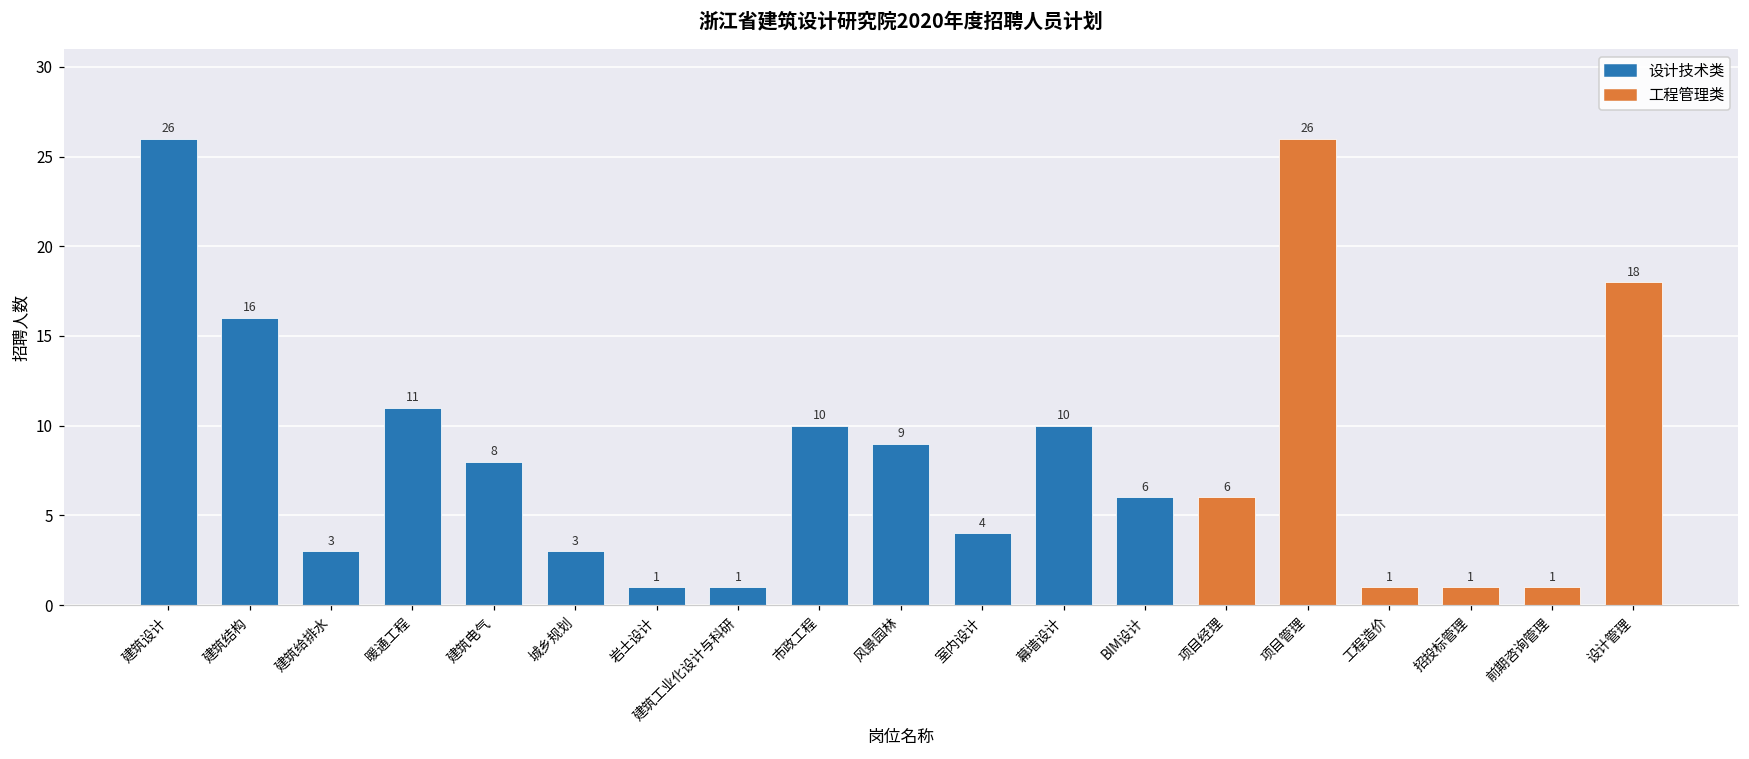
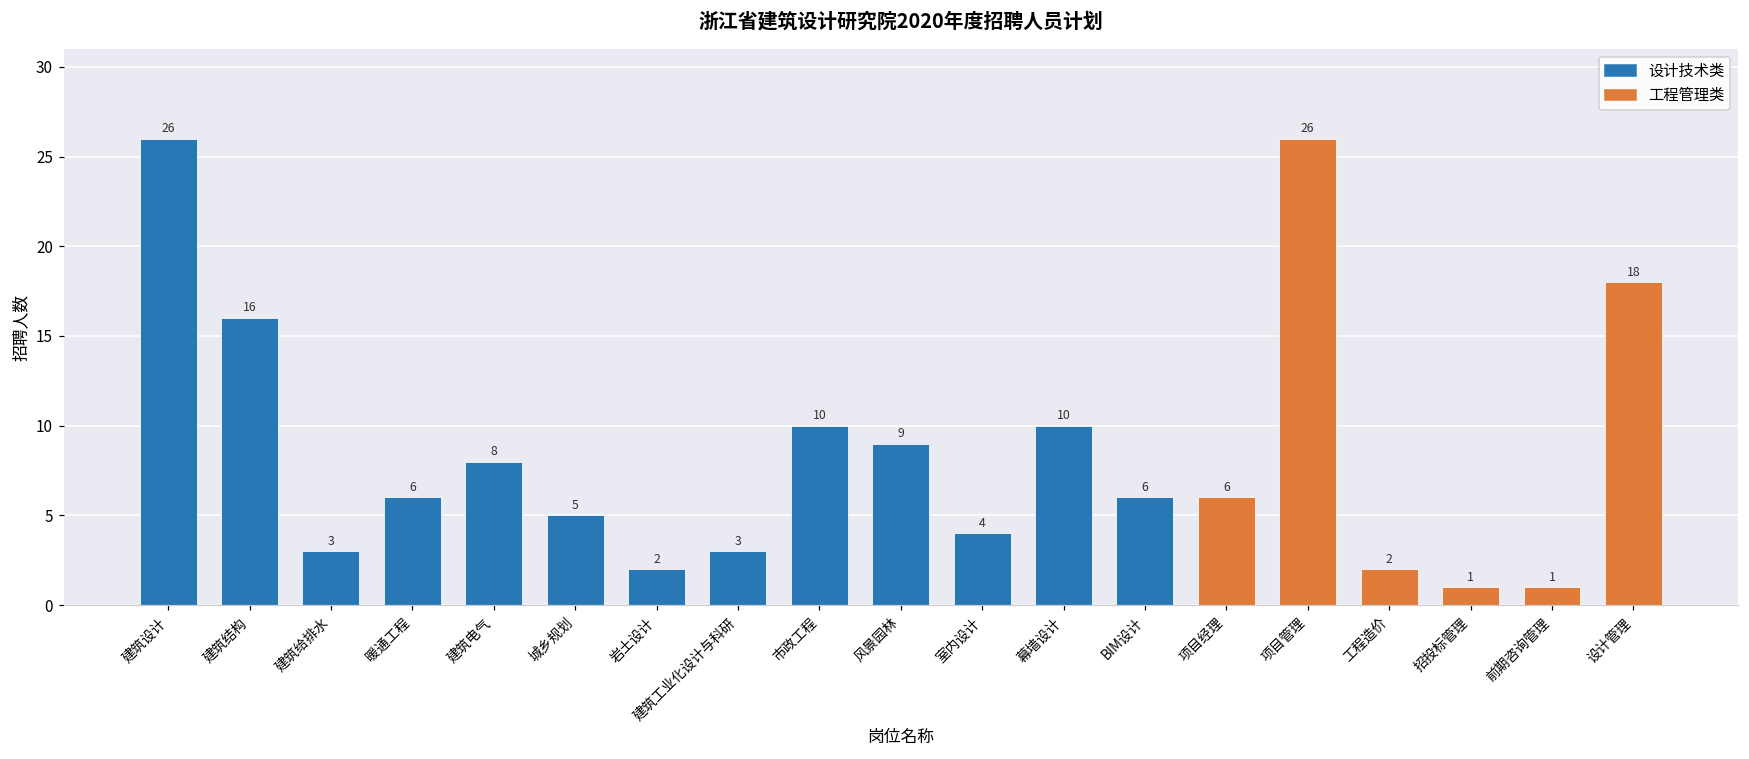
  {
    "建筑设计": 26,
    "建筑结构": 16,
    "建筑给排水": 3,
-   "暖通工程": 11,
+   "暖通工程": 6,
    "建筑电气": 8,
-   "城乡规划": 3,
-   "岩土设计": 1,
-   "建筑工业化设计与科研": 1,
+   "城乡规划": 5,
+   "岩土设计": 2,
+   "建筑工业化设计与科研": 3,
    "市政工程": 10,
    "风景园林": 9,
    "室内设计": 4,
    "幕墙设计": 10,
    "BIM设计": 6,
    "项目经理": 6,
    "项目管理": 26,
-   "工程造价": 1,
+   "工程造价": 2,
    "招投标管理": 1,
    "前期咨询管理": 1,
    "设计管理": 18
  }
